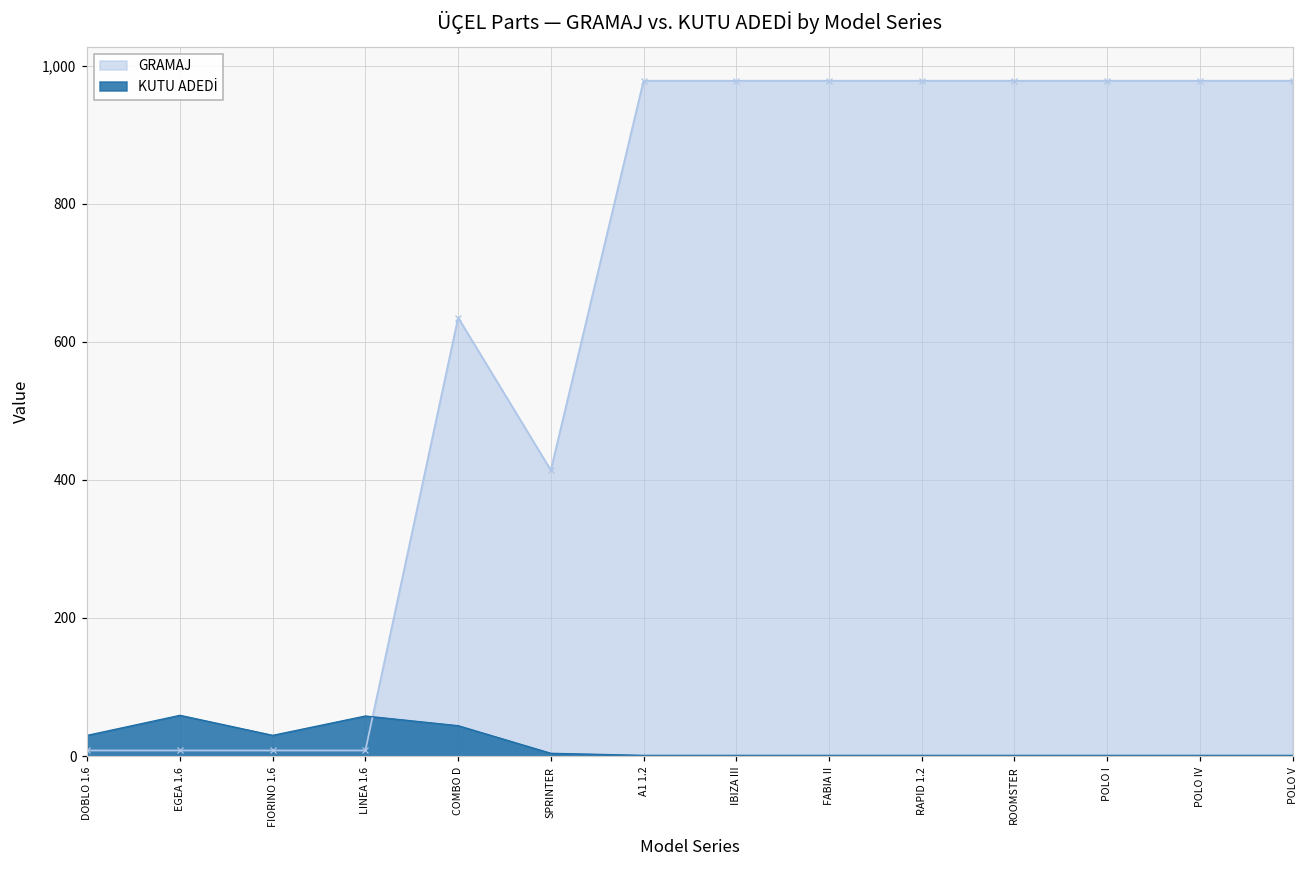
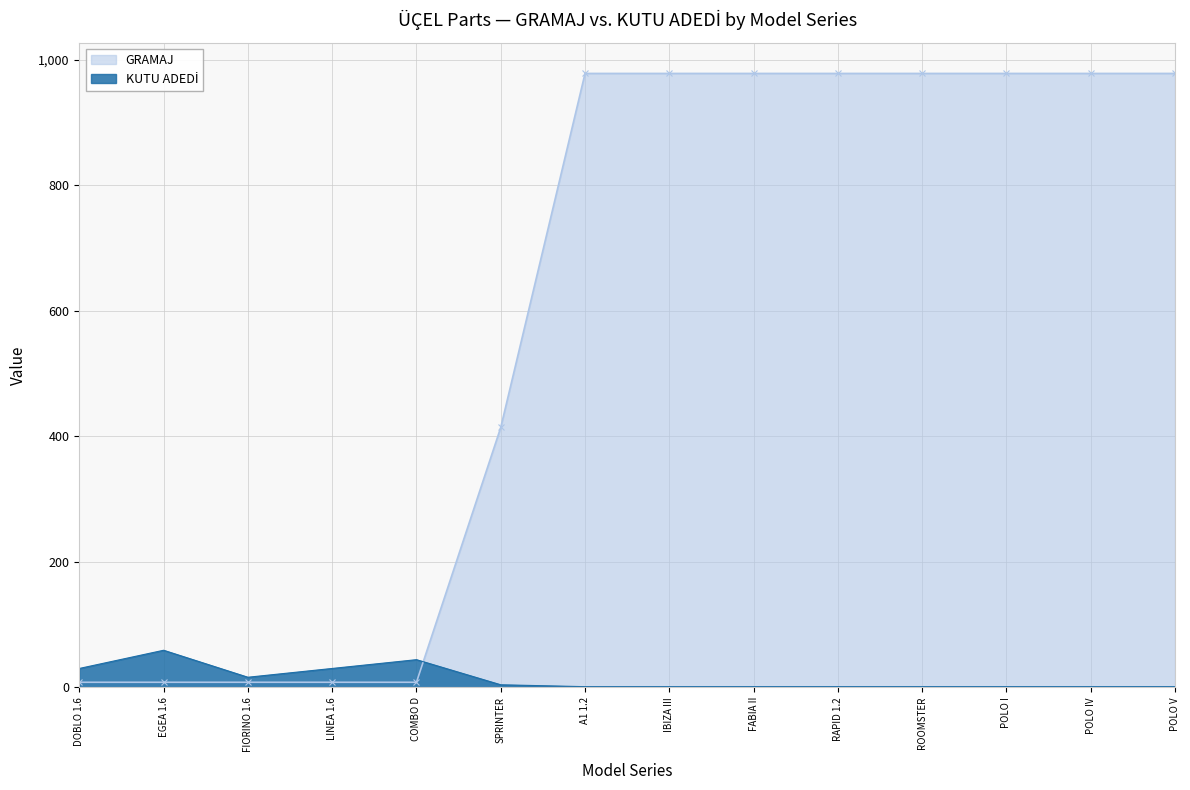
  {
    "GRAMAJ": {
      "DOBLO 1.6": 10,
      "EGEA 1.6": 10,
      "FIORINO 1.6": 10,
      "LINEA 1.6": 10,
-     "COMBO D": 640,
+     "COMBO D": 10,
      "SPRINTER": 410,
      "A1 1.2": 980,
      "IBIZA III": 980,
      "FABIA II": 980,
      "RAPID 1.2": 980,
      "ROOMSTER": 980,
      "POLO I": 980,
      "POLO IV": 980,
      "POLO V": 980
    },
    "KUTU ADEDİ": {
      "DOBLO 1.6": 30,
      "EGEA 1.6": 60,
-     "FIORINO 1.6": 30,
-     "LINEA 1.6": 60,
+     "FIORINO 1.6": 20,
+     "LINEA 1.6": 30,
      "COMBO D": 40,
      "SPRINTER": 0,
      "A1 1.2": 0,
      "IBIZA III": 0,
      "FABIA II": 0,
      "RAPID 1.2": 0,
      "ROOMSTER": 0,
      "POLO I": 0,
      "POLO IV": 0,
      "POLO V": 0
    }
  }
